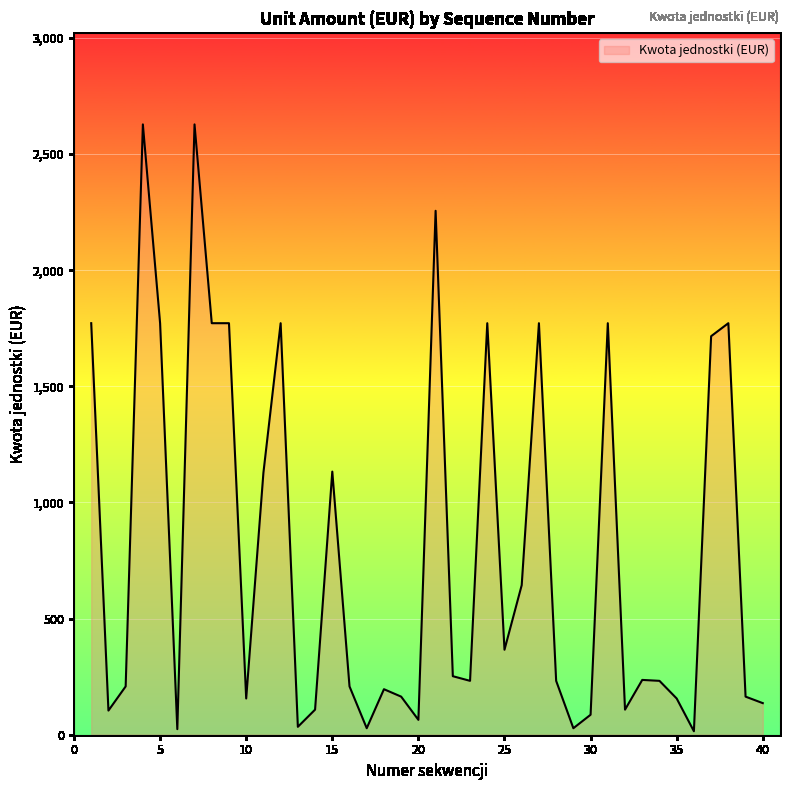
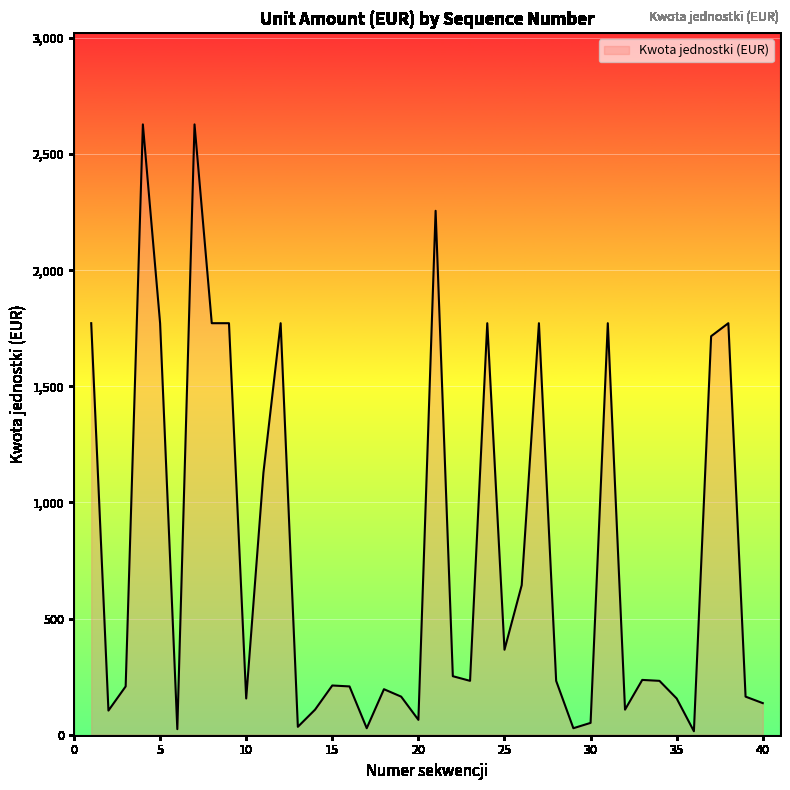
  {
    "5": "1,770",
    "10": "160",
-   "15": "1,130",
+   "15": "210",
    "20": "60",
    "25": "370",
-   "30": "90",
+   "30": "50",
    "35": "160",
    "40": "140"
  }
